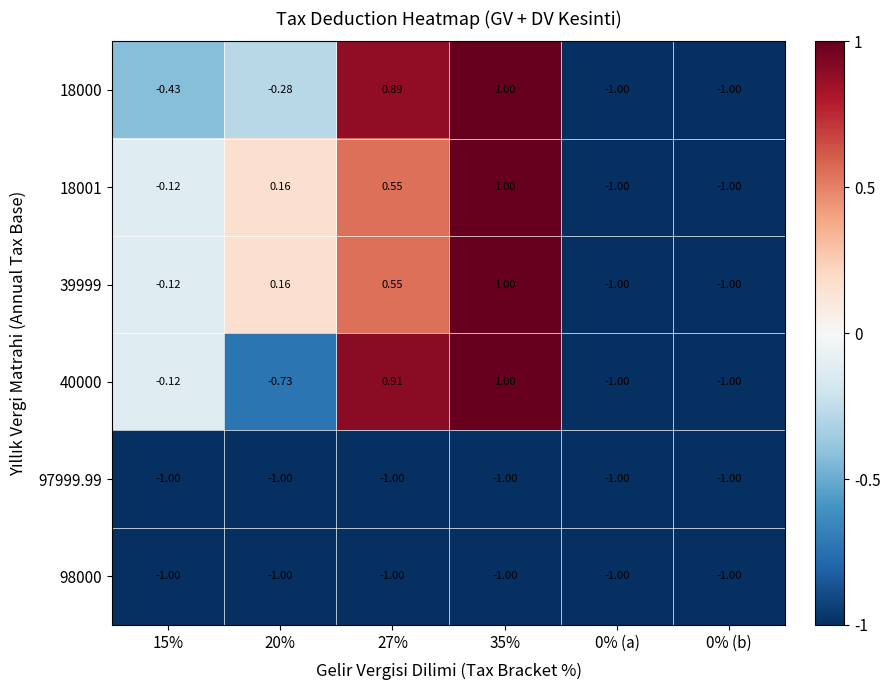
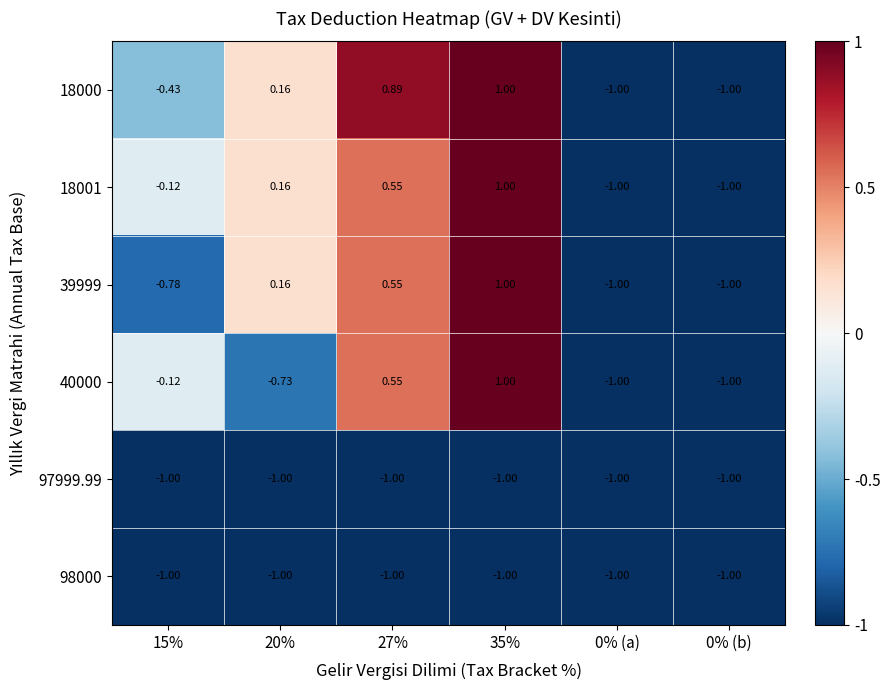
  {
    "18000": {
      "15%": -0.43,
-     "20%": -0.28,
+     "20%": 0.16,
      "27%": 0.89,
      "35%": 1.00,
      "0% (a)": -1.00,
      "0% (b)": -1.00
    },
    "18001": {
      "15%": -0.12,
      "20%": 0.16,
      "27%": 0.55,
      "35%": 1.00,
      "0% (a)": -1.00,
      "0% (b)": -1.00
    },
    "39999": {
-     "15%": -0.12,
+     "15%": -0.78,
      "20%": 0.16,
      "27%": 0.55,
      "35%": 1.00,
      "0% (a)": -1.00,
      "0% (b)": -1.00
    },
    "40000": {
      "15%": -0.12,
      "20%": -0.73,
-     "27%": 0.91,
+     "27%": 0.55,
      "35%": 1.00,
      "0% (a)": -1.00,
      "0% (b)": -1.00
    },
    "97999.99": {
      "15%": -1.00,
      "20%": -1.00,
      "27%": -1.00,
      "35%": -1.00,
      "0% (a)": -1.00,
      "0% (b)": -1.00
    },
    "98000": {
      "15%": -1.00,
      "20%": -1.00,
      "27%": -1.00,
      "35%": -1.00,
      "0% (a)": -1.00,
      "0% (b)": -1.00
    }
  }
